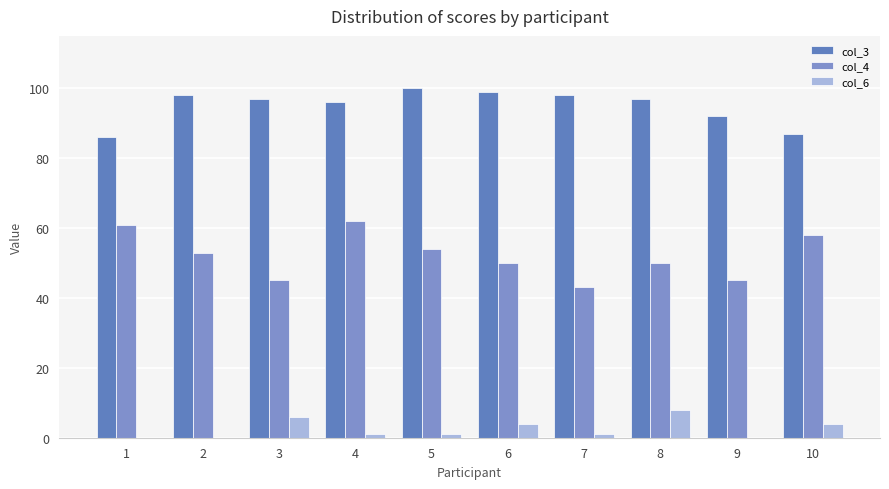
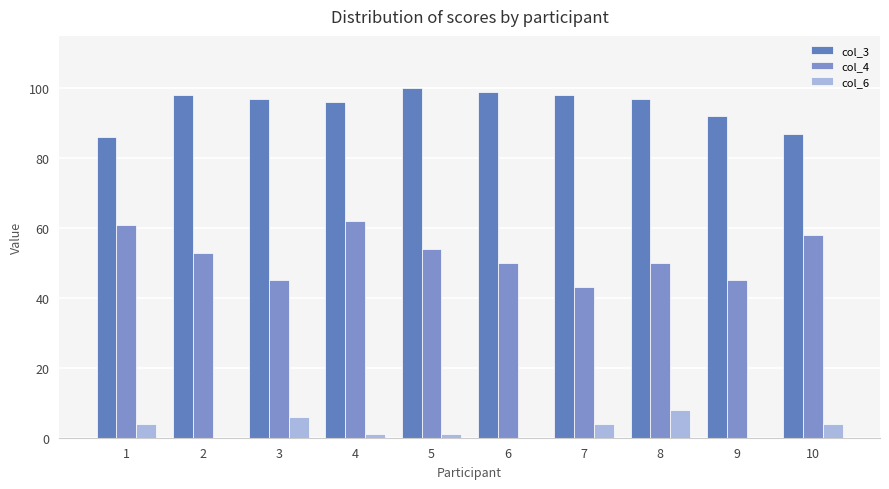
  {
    "col_6": {
-     "1": 0,
+     "1": 4,
      "2": 0,
      "3": 6,
      "4": 1,
      "5": 1,
-     "6": 4,
-     "7": 1,
+     "6": 0,
+     "7": 4,
      "8": 8,
      "9": 0,
      "10": 4
    }
  }
